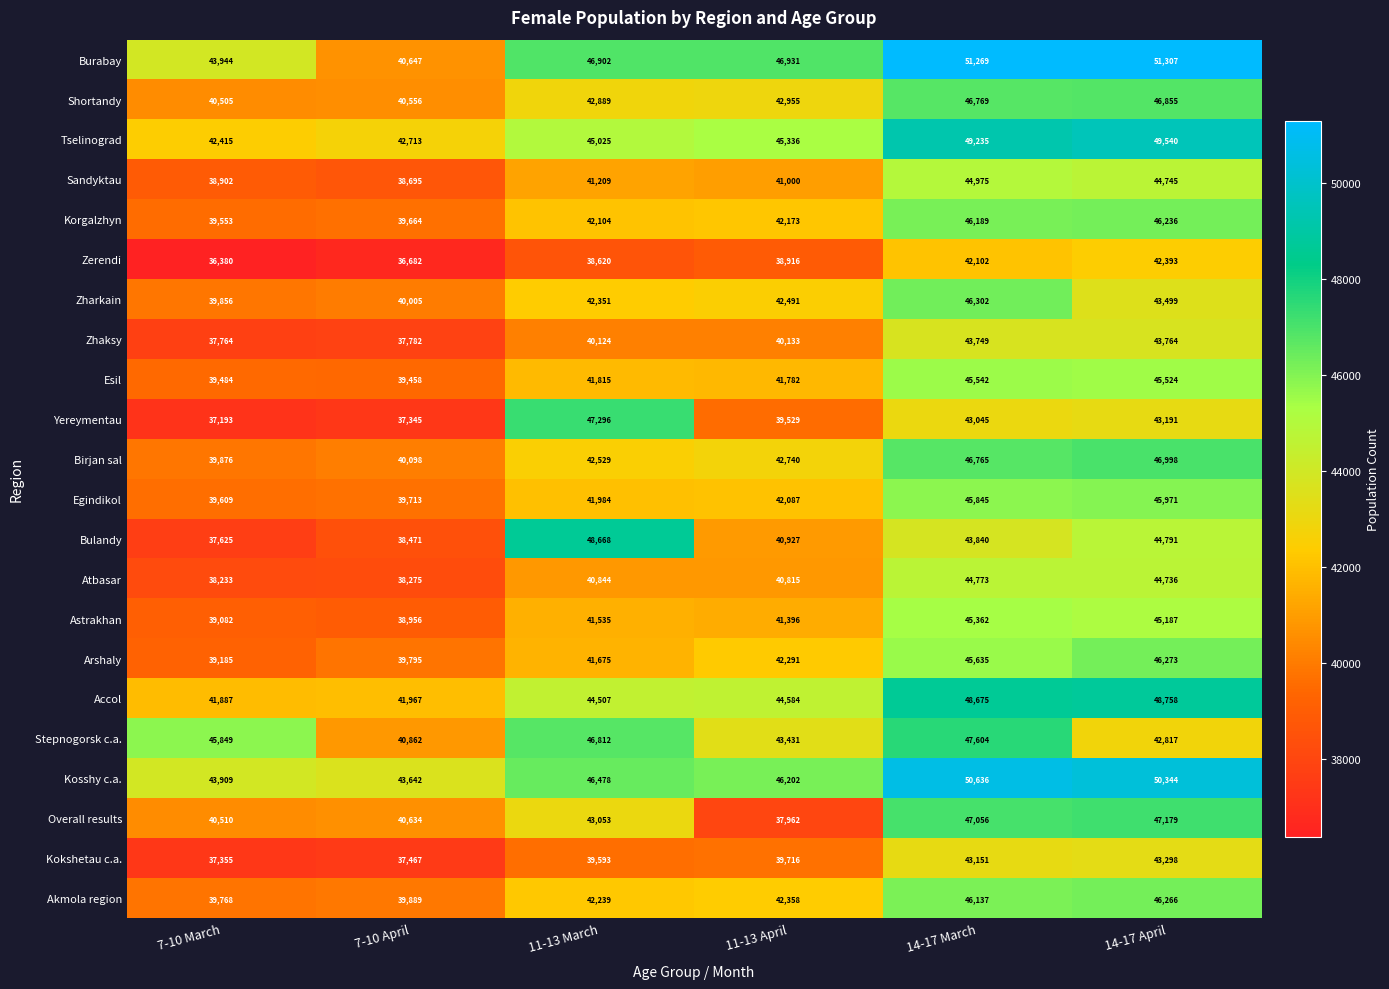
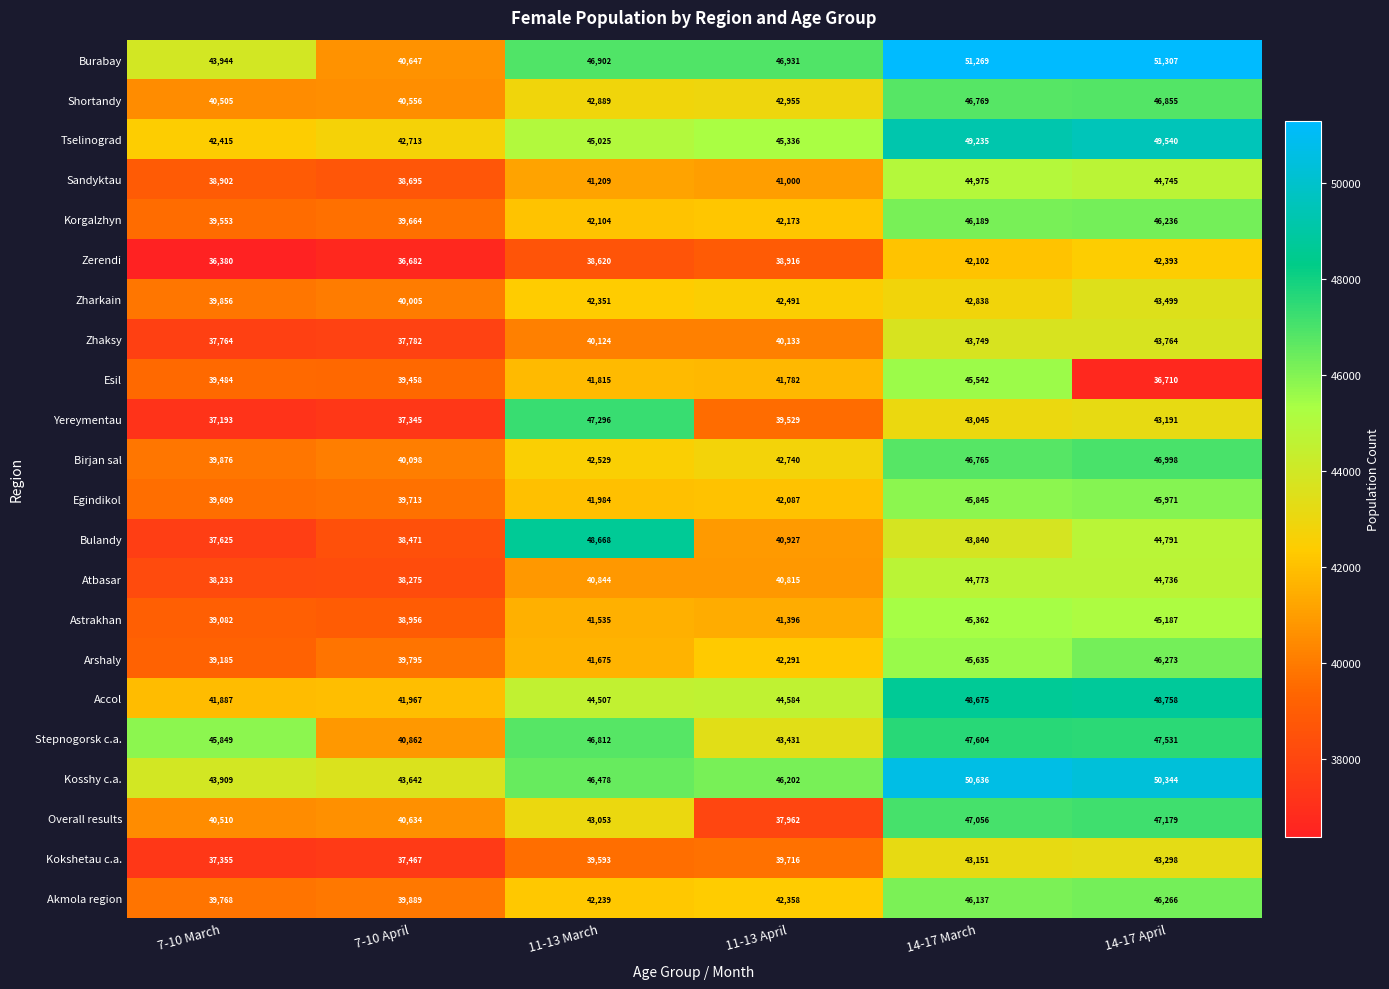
  {
    "Burabay": {
      "7-10 March": "43,944",
      "7-10 April": "40,647",
      "11-13 March": "46,902",
      "11-13 April": "46,931",
      "14-17 March": "51,269",
      "14-17 April": "51,307"
    },
    "Shortandy": {
      "7-10 March": "40,505",
      "7-10 April": "40,556",
      "11-13 March": "42,889",
      "11-13 April": "42,955",
      "14-17 March": "46,769",
      "14-17 April": "46,855"
    },
    "Tselinograd": {
      "7-10 March": "42,415",
      "7-10 April": "42,713",
      "11-13 March": "45,025",
      "11-13 April": "45,336",
      "14-17 March": "49,235",
      "14-17 April": "49,540"
    },
    "Sandyktau": {
      "7-10 March": "38,902",
      "7-10 April": "38,695",
      "11-13 March": "41,209",
      "11-13 April": "41,000",
      "14-17 March": "44,975",
      "14-17 April": "44,745"
    },
    "Korgalzhyn": {
      "7-10 March": "39,553",
      "7-10 April": "39,664",
      "11-13 March": "42,104",
      "11-13 April": "42,173",
      "14-17 March": "46,189",
      "14-17 April": "46,236"
    },
    "Zerendi": {
      "7-10 March": "36,380",
      "7-10 April": "36,682",
      "11-13 March": "38,620",
      "11-13 April": "38,916",
      "14-17 March": "42,102",
      "14-17 April": "42,393"
    },
    "Zharkain": {
      "7-10 March": "39,856",
      "7-10 April": "40,005",
      "11-13 March": "42,351",
      "11-13 April": "42,491",
-     "14-17 March": "46,302",
+     "14-17 March": "42,838",
      "14-17 April": "43,499"
    },
    "Zhaksy": {
      "7-10 March": "37,764",
      "7-10 April": "37,782",
      "11-13 March": "40,124",
      "11-13 April": "40,133",
      "14-17 March": "43,749",
      "14-17 April": "43,764"
    },
    "Esil": {
      "7-10 March": "39,484",
      "7-10 April": "39,458",
      "11-13 March": "41,815",
      "11-13 April": "41,782",
      "14-17 March": "45,542",
-     "14-17 April": "45,524"
+     "14-17 April": "36,710"
    },
    "Yereymentau": {
      "7-10 March": "37,193",
      "7-10 April": "37,345",
      "11-13 March": "47,296",
      "11-13 April": "39,529",
      "14-17 March": "43,045",
      "14-17 April": "43,191"
    },
    "Birjan sal": {
      "7-10 March": "39,876",
      "7-10 April": "40,098",
      "11-13 March": "42,529",
      "11-13 April": "42,740",
      "14-17 March": "46,765",
      "14-17 April": "46,998"
    },
    "Egindikol": {
      "7-10 March": "39,609",
      "7-10 April": "39,713",
      "11-13 March": "41,984",
      "11-13 April": "42,087",
      "14-17 March": "45,845",
      "14-17 April": "45,971"
    },
    "Bulandy": {
      "7-10 March": "37,625",
      "7-10 April": "38,471",
      "11-13 March": "48,668",
      "11-13 April": "40,927",
      "14-17 March": "43,840",
      "14-17 April": "44,791"
    },
    "Atbasar": {
      "7-10 March": "38,233",
      "7-10 April": "38,275",
      "11-13 March": "40,844",
      "11-13 April": "40,815",
      "14-17 March": "44,773",
      "14-17 April": "44,736"
    },
    "Astrakhan": {
      "7-10 March": "39,082",
      "7-10 April": "38,956",
      "11-13 March": "41,535",
      "11-13 April": "41,396",
      "14-17 March": "45,362",
      "14-17 April": "45,187"
    },
    "Arshaly": {
      "7-10 March": "39,185",
      "7-10 April": "39,795",
      "11-13 March": "41,675",
      "11-13 April": "42,291",
      "14-17 March": "45,635",
      "14-17 April": "46,273"
    },
    "Accol": {
      "7-10 March": "41,887",
      "7-10 April": "41,967",
      "11-13 March": "44,507",
      "11-13 April": "44,584",
      "14-17 March": "48,675",
      "14-17 April": "48,758"
    },
    "Stepnogorsk c.a.": {
      "7-10 March": "45,849",
      "7-10 April": "40,862",
      "11-13 March": "46,812",
      "11-13 April": "43,431",
      "14-17 March": "47,604",
-     "14-17 April": "42,817"
+     "14-17 April": "47,531"
    },
    "Kosshy c.a.": {
      "7-10 March": "43,909",
      "7-10 April": "43,642",
      "11-13 March": "46,478",
      "11-13 April": "46,202",
      "14-17 March": "50,636",
      "14-17 April": "50,344"
    },
    "Overall results": {
      "7-10 March": "40,510",
      "7-10 April": "40,634",
      "11-13 March": "43,053",
      "11-13 April": "37,962",
      "14-17 March": "47,056",
      "14-17 April": "47,179"
    },
    "Kokshetau c.a.": {
      "7-10 March": "37,355",
      "7-10 April": "37,467",
      "11-13 March": "39,593",
      "11-13 April": "39,716",
      "14-17 March": "43,151",
      "14-17 April": "43,298"
    },
    "Akmola region": {
      "7-10 March": "39,768",
      "7-10 April": "39,889",
      "11-13 March": "42,239",
      "11-13 April": "42,358",
      "14-17 March": "46,137",
      "14-17 April": "46,266"
    }
  }
